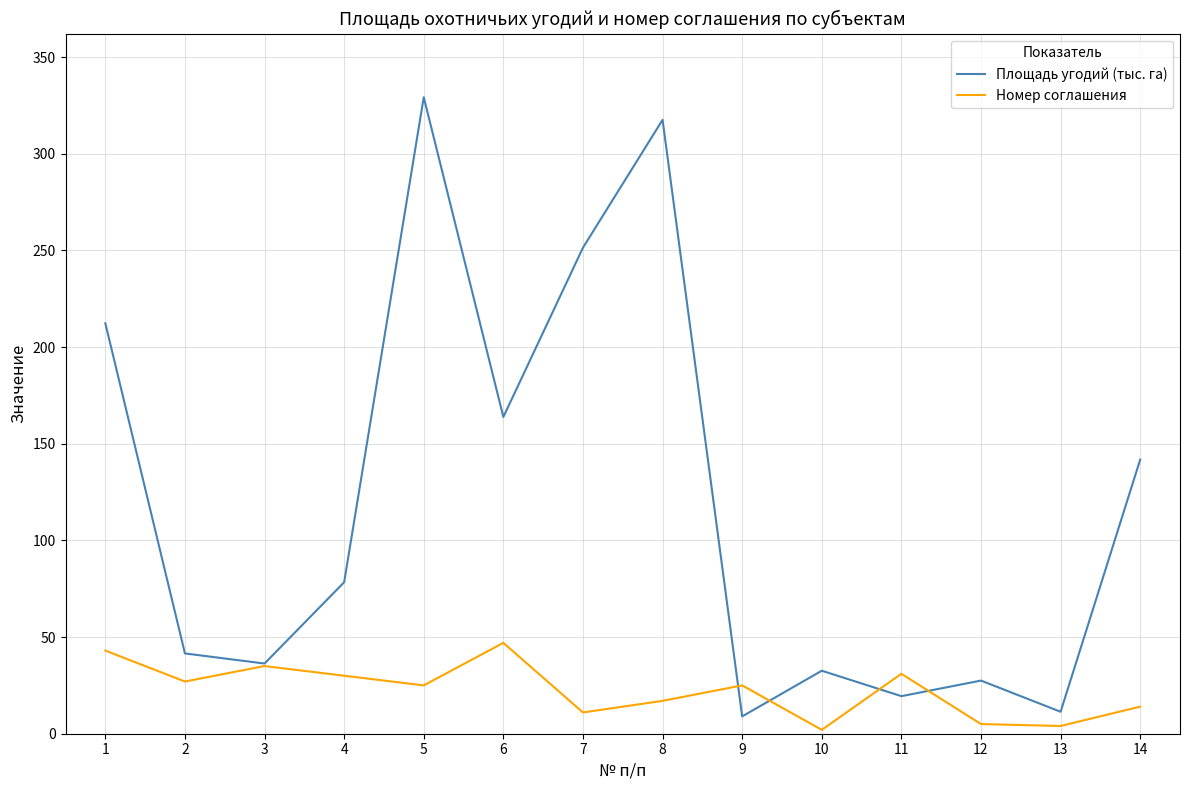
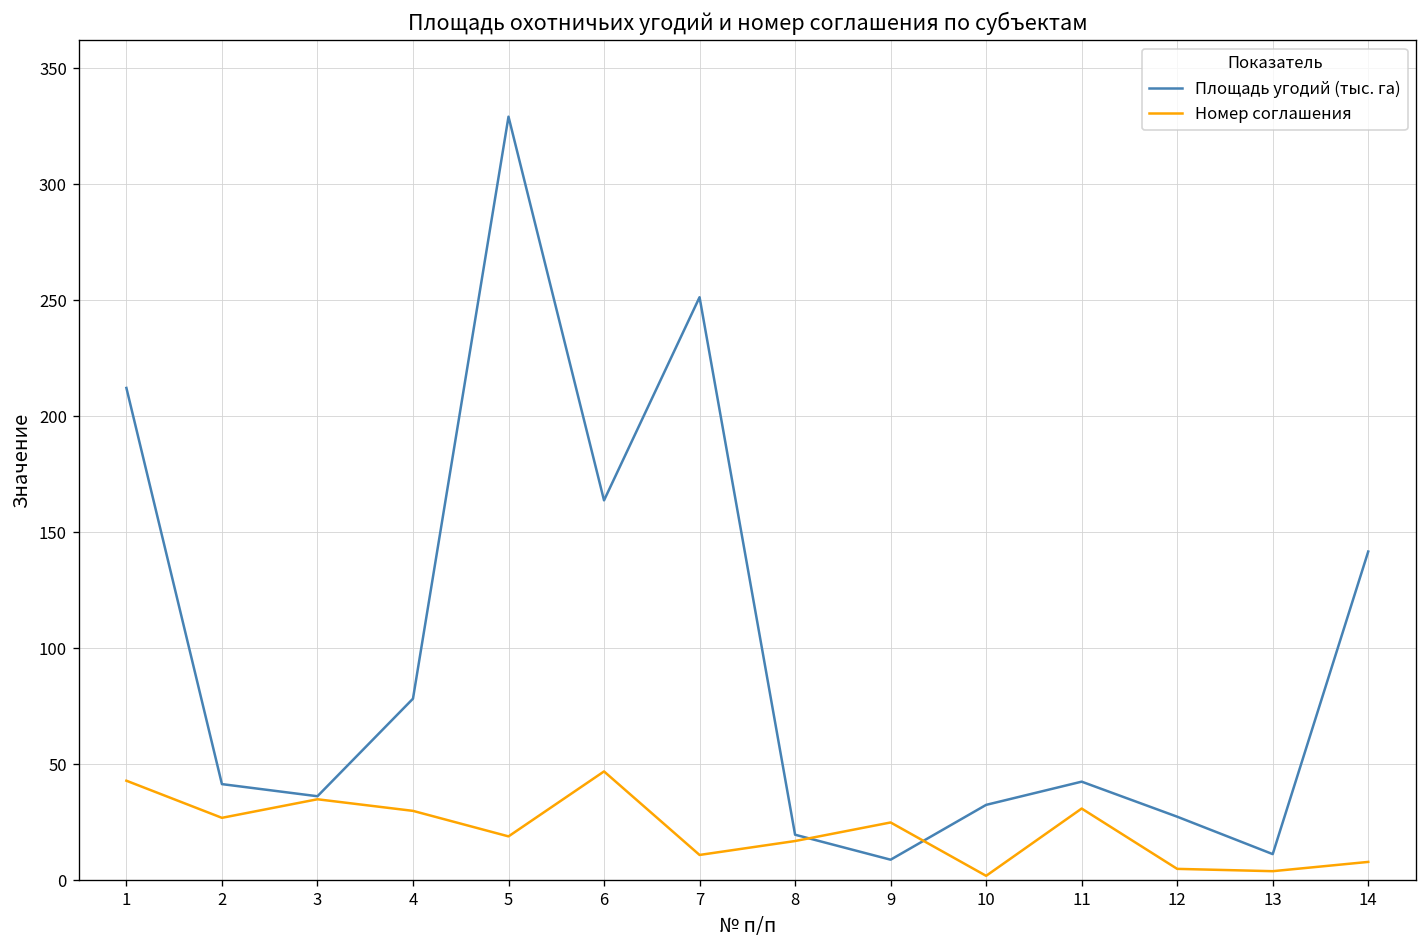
  {
    "Площадь угодий (тыс. га)": {
      "1": 212,
      "2": 42,
      "3": 36,
      "4": 78,
      "5": 329,
      "6": 164,
      "7": 251,
-     "8": 318,
+     "8": 20,
      "9": 9,
      "10": 33,
-     "11": 19,
+     "11": 43,
      "12": 27,
      "13": 11,
      "14": 142
    },
    "Номер соглашения": {
      "1": 43,
      "2": 27,
      "3": 35,
      "4": 30,
-     "5": 25,
+     "5": 19,
      "6": 47,
      "7": 11,
      "8": 17,
      "9": 25,
      "10": 2,
      "11": 31,
      "12": 5,
      "13": 4,
-     "14": 14
+     "14": 8
    }
  }
